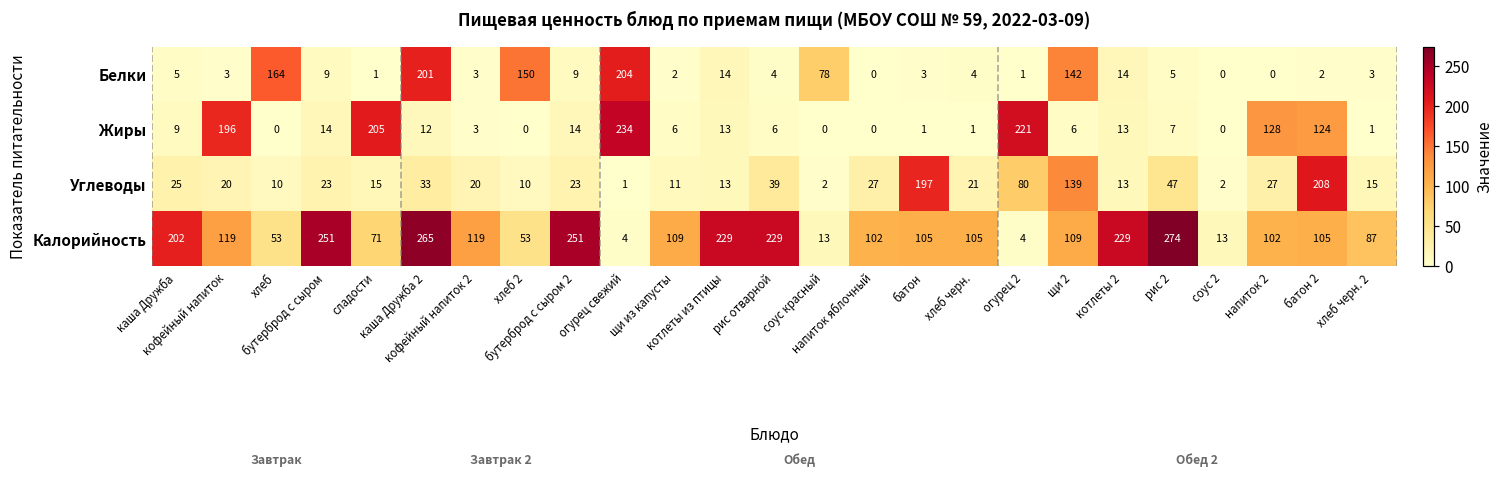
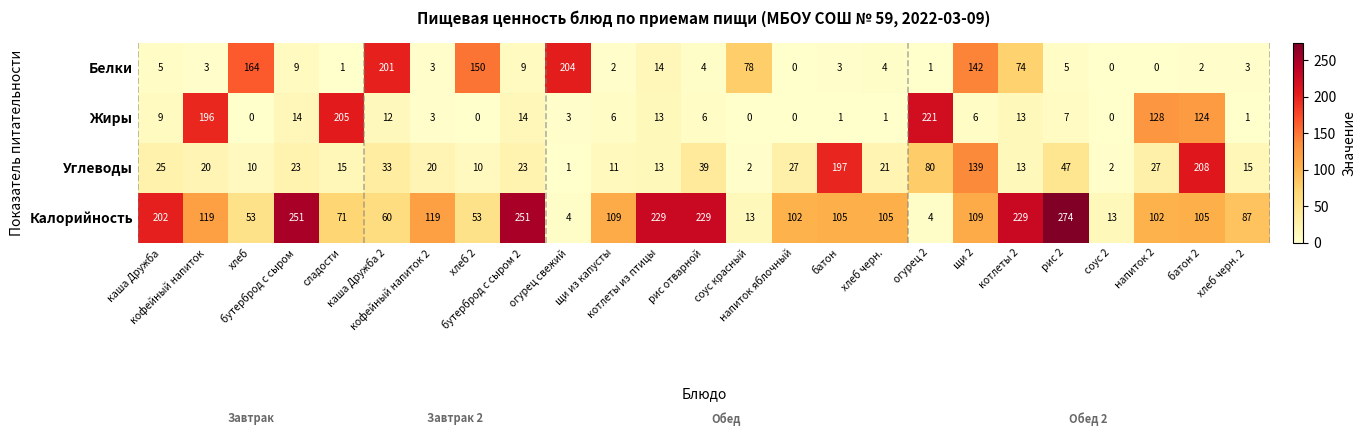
  {
    "Белки": {
      "каша Дружба": 5,
      "кофейный напиток": 3,
      "хлеб": 164,
      "бутерброд с сыром": 9,
      "сладости": 1,
      "каша Дружба 2": 201,
      "кофейный напиток 2": 3,
      "хлеб 2": 150,
      "бутерброд с сыром 2": 9,
      "огурец свежий": 204,
      "щи из капусты": 2,
      "котлеты из птицы": 14,
      "рис отварной": 4,
      "соус красный": 78,
      "напиток яблочный": 0,
      "батон": 3,
      "хлеб черн.": 4,
      "огурец 2": 1,
      "щи 2": 142,
-     "котлеты 2": 14,
+     "котлеты 2": 74,
      "рис 2": 5,
      "соус 2": 0,
      "напиток 2": 0,
      "батон 2": 2,
      "хлеб черн. 2": 3
    },
    "Жиры": {
      "каша Дружба": 9,
      "кофейный напиток": 196,
      "хлеб": 0,
      "бутерброд с сыром": 14,
      "сладости": 205,
      "каша Дружба 2": 12,
      "кофейный напиток 2": 3,
      "хлеб 2": 0,
      "бутерброд с сыром 2": 14,
-     "огурец свежий": 234,
+     "огурец свежий": 3,
      "щи из капусты": 6,
      "котлеты из птицы": 13,
      "рис отварной": 6,
      "соус красный": 0,
      "напиток яблочный": 0,
      "батон": 1,
      "хлеб черн.": 1,
      "огурец 2": 221,
      "щи 2": 6,
      "котлеты 2": 13,
      "рис 2": 7,
      "соус 2": 0,
      "напиток 2": 128,
      "батон 2": 124,
      "хлеб черн. 2": 1
    },
    "Углеводы": {
      "каша Дружба": 25,
      "кофейный напиток": 20,
      "хлеб": 10,
      "бутерброд с сыром": 23,
      "сладости": 15,
      "каша Дружба 2": 33,
      "кофейный напиток 2": 20,
      "хлеб 2": 10,
      "бутерброд с сыром 2": 23,
      "огурец свежий": 1,
      "щи из капусты": 11,
      "котлеты из птицы": 13,
      "рис отварной": 39,
      "соус красный": 2,
      "напиток яблочный": 27,
      "батон": 197,
      "хлеб черн.": 21,
      "огурец 2": 80,
      "щи 2": 139,
      "котлеты 2": 13,
      "рис 2": 47,
      "соус 2": 2,
      "напиток 2": 27,
      "батон 2": 208,
      "хлеб черн. 2": 15
    },
    "Калорийность": {
      "каша Дружба": 202,
      "кофейный напиток": 119,
      "хлеб": 53,
      "бутерброд с сыром": 251,
      "сладости": 71,
-     "каша Дружба 2": 265,
+     "каша Дружба 2": 60,
      "кофейный напиток 2": 119,
      "хлеб 2": 53,
      "бутерброд с сыром 2": 251,
      "огурец свежий": 4,
      "щи из капусты": 109,
      "котлеты из птицы": 229,
      "рис отварной": 229,
      "соус красный": 13,
      "напиток яблочный": 102,
      "батон": 105,
      "хлеб черн.": 105,
      "огурец 2": 4,
      "щи 2": 109,
      "котлеты 2": 229,
      "рис 2": 274,
      "соус 2": 13,
      "напиток 2": 102,
      "батон 2": 105,
      "хлеб черн. 2": 87
    }
  }
